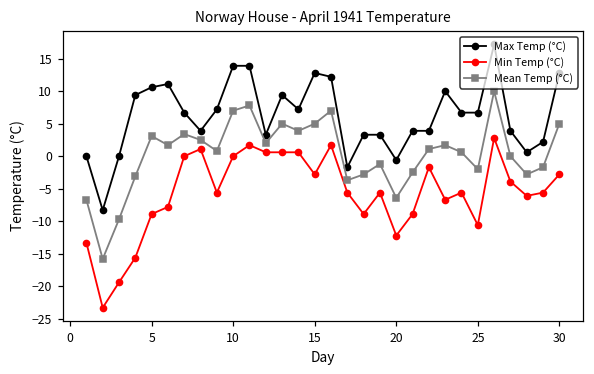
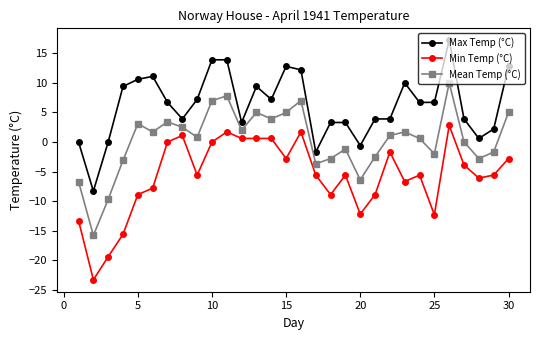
  {
    "Max Temp (°C)": {
      "5": 11,
      "10": 14,
      "15": 13,
      "20": -1,
      "25": 7
    },
    "Min Temp (°C)": {
      "5": -9,
      "10": 0,
      "15": -3,
      "20": -12,
-     "25": -11,
+     "25": -12,
      "30": -3
    },
    "Mean Temp (°C)": {
      "5": 3,
      "10": 7,
      "15": 5,
      "20": -6,
      "25": -2,
      "30": 5
    }
  }
